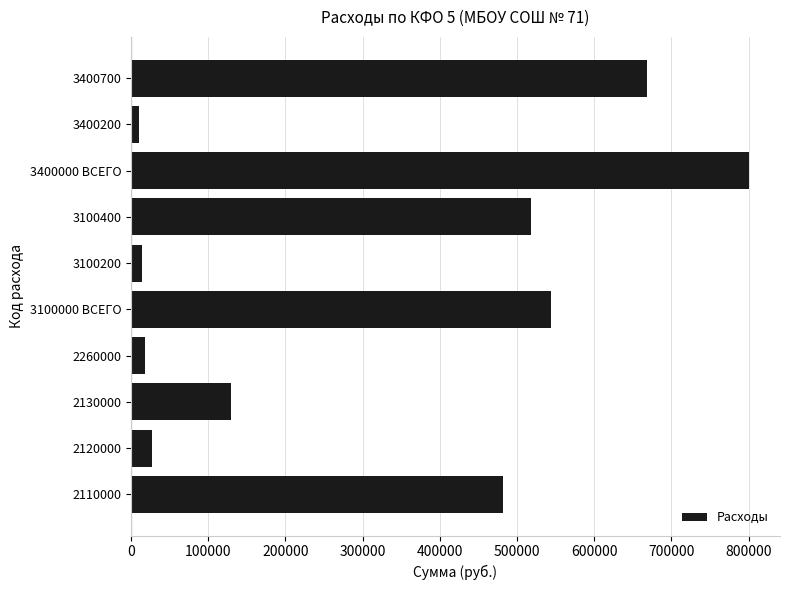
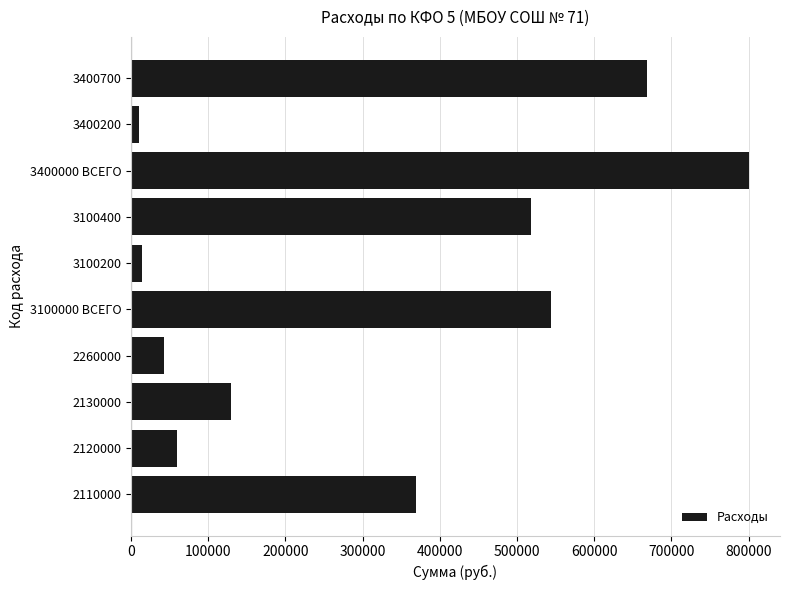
  {
    "3400700": 670000,
    "3400200": 10000,
    "3400000 ВСЕГО": 800000,
    "3100400": 520000,
    "3100200": 10000,
    "3100000 ВСЕГО": 540000,
-   "2260000": 20000,
+   "2260000": 40000,
    "2130000": 130000,
-   "2120000": 30000,
-   "2110000": 480000
+   "2120000": 60000,
+   "2110000": 370000
  }
